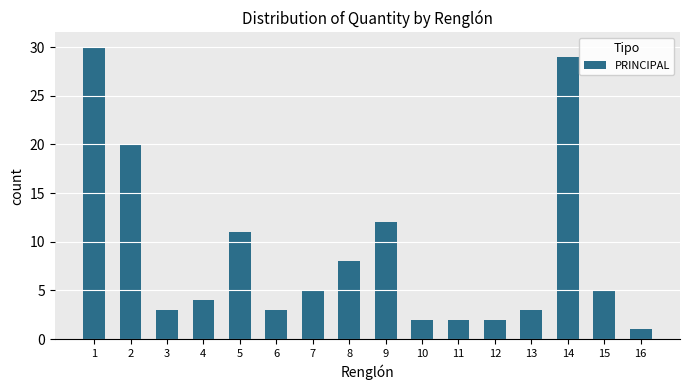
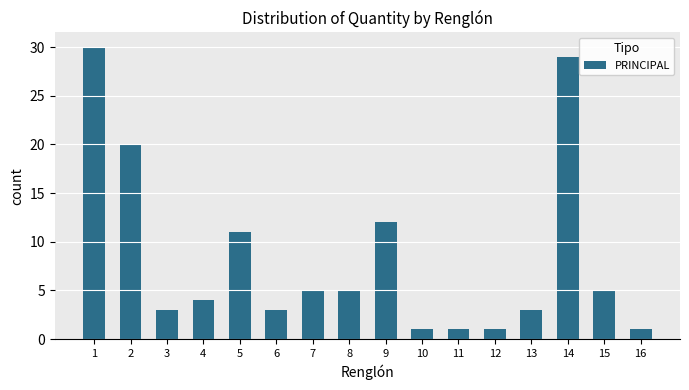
  {
    "1": 30,
    "2": 20,
    "3": 3,
    "4": 4,
    "5": 11,
    "6": 3,
    "7": 5,
-   "8": 8,
+   "8": 5,
    "9": 12,
-   "10": 2,
-   "11": 2,
-   "12": 2,
+   "10": 1,
+   "11": 1,
+   "12": 1,
    "13": 3,
    "14": 29,
    "15": 5,
    "16": 1
  }
